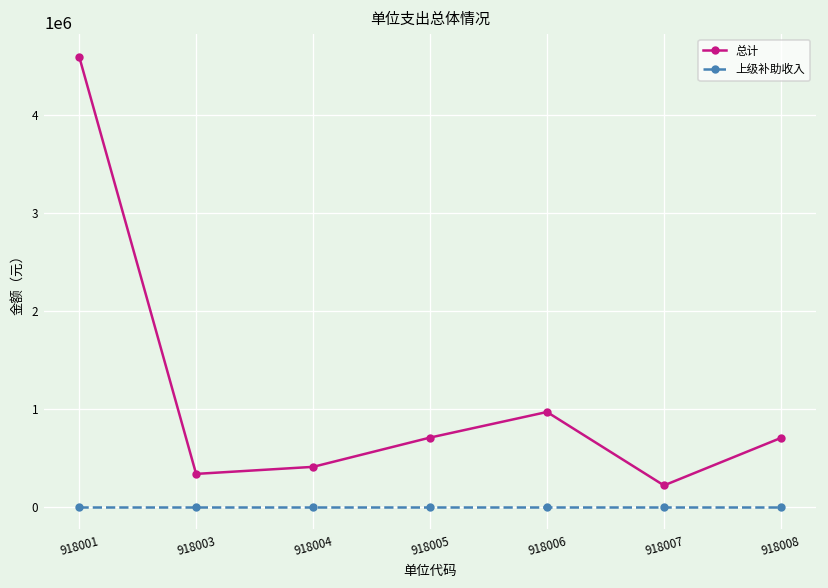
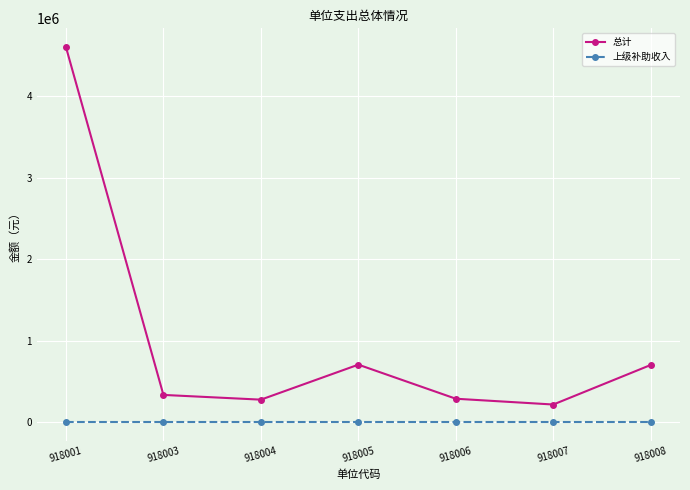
  {
    "总计": {
      "918001": 4600000,
      "918003": 300000,
-     "918004": 400000,
+     "918004": 300000,
      "918005": 700000,
-     "918006": 1000000,
+     "918006": 300000,
      "918007": 200000,
      "918008": 700000
    },
    "上级补助收入": {
      "918001": 0,
      "918003": 0,
      "918004": 0,
      "918005": 0,
      "918006": 0,
      "918007": 0,
      "918008": 0
    }
  }
